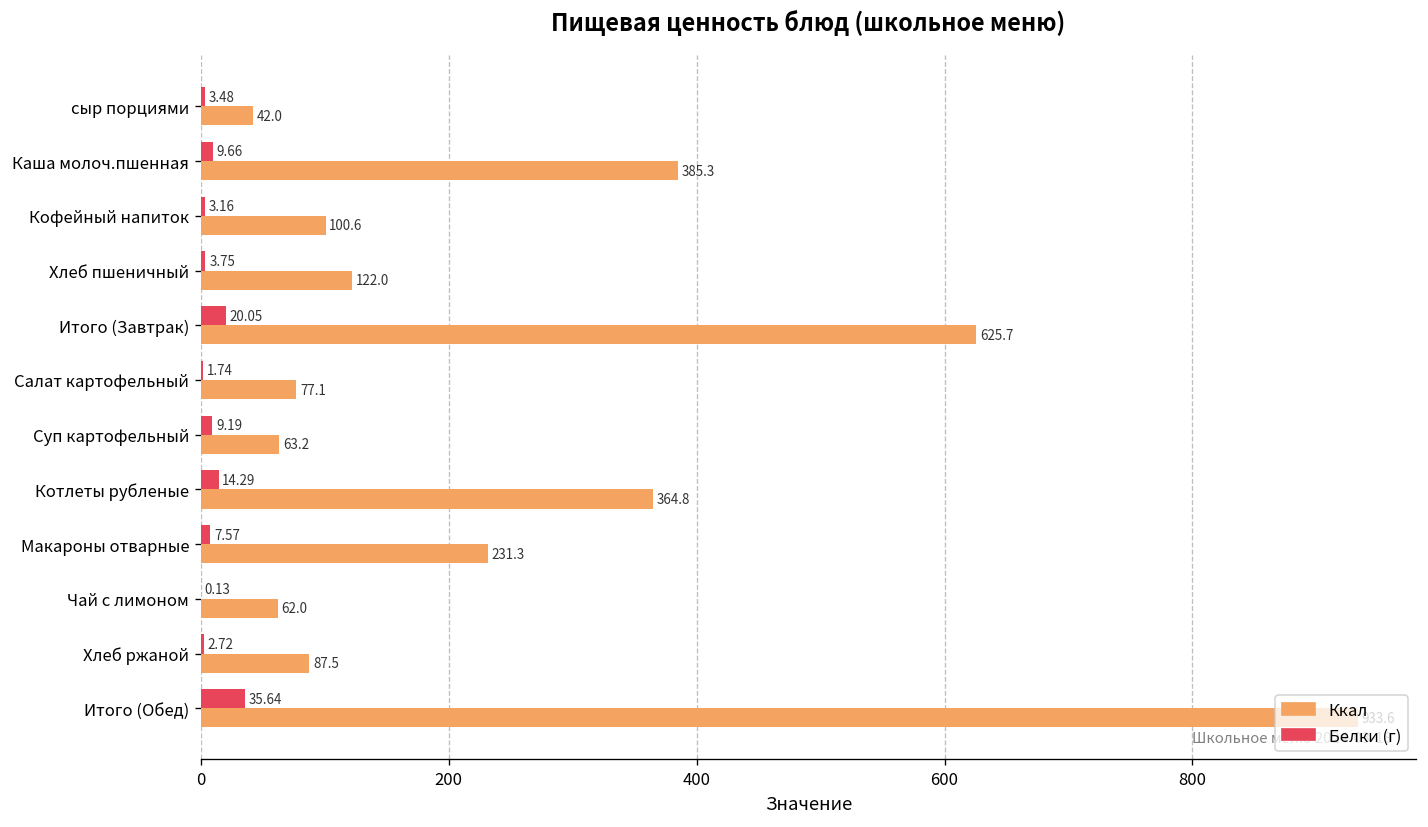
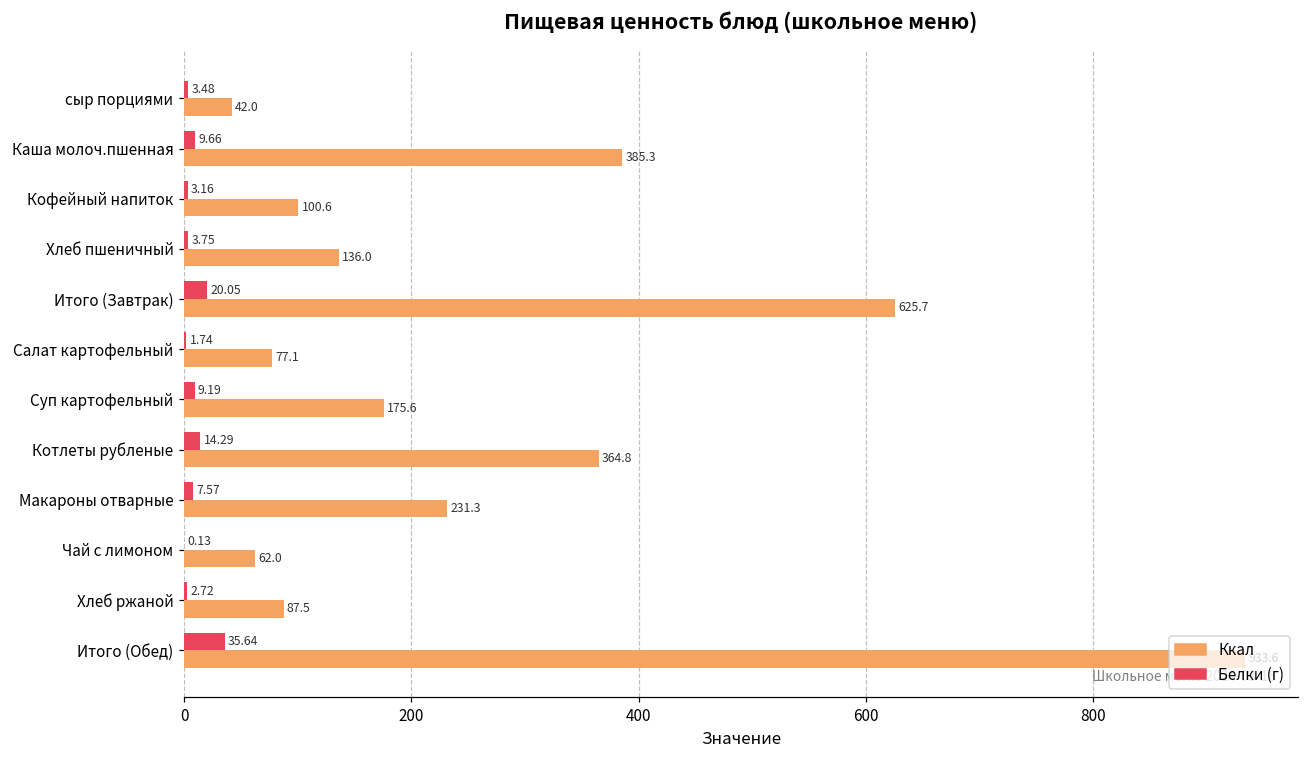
  {
    "Ккал": {
      "сыр порциями": 42.0,
      "Каша молоч.пшенная": 385.3,
      "Кофейный напиток": 100.6,
-     "Хлеб пшеничный": 122.0,
+     "Хлеб пшеничный": 136.0,
      "Итого (Завтрак)": 625.7,
      "Салат картофельный": 77.1,
-     "Суп картофельный": 63.2,
+     "Суп картофельный": 175.6,
      "Котлеты рубленые": 364.8,
      "Макароны отварные": 231.3,
      "Чай с лимоном": 62.0,
      "Хлеб ржаной": 87.5
    }
  }
